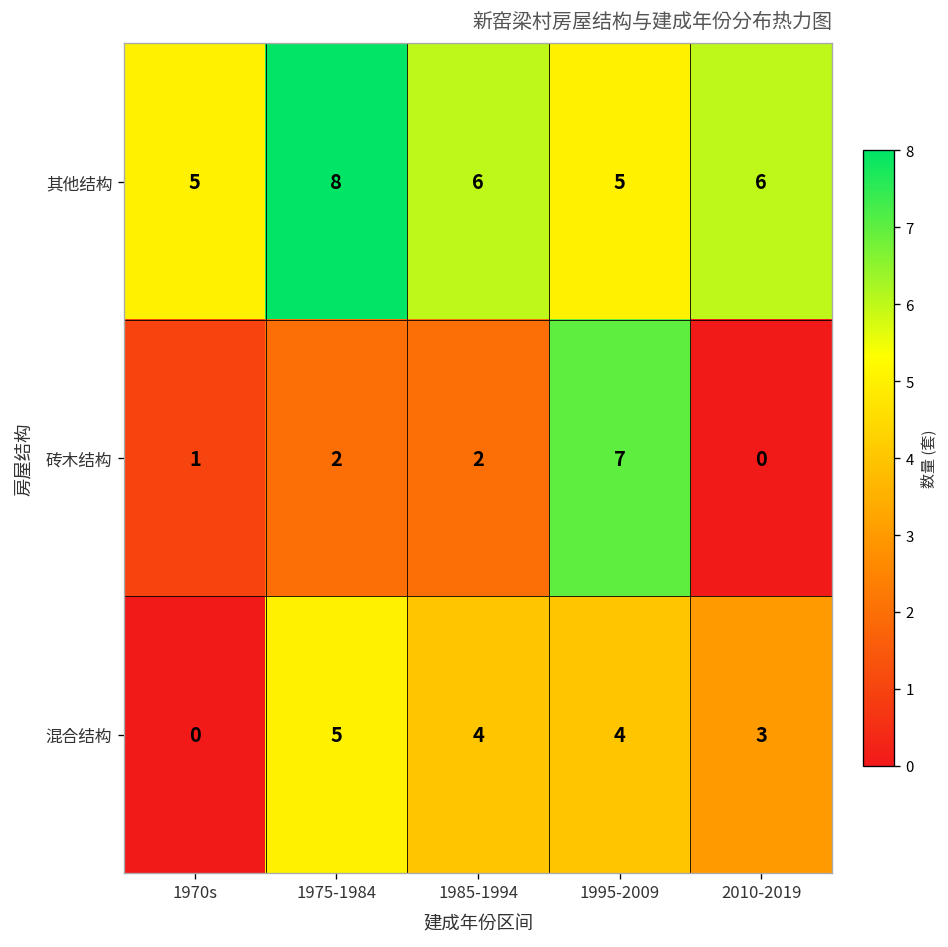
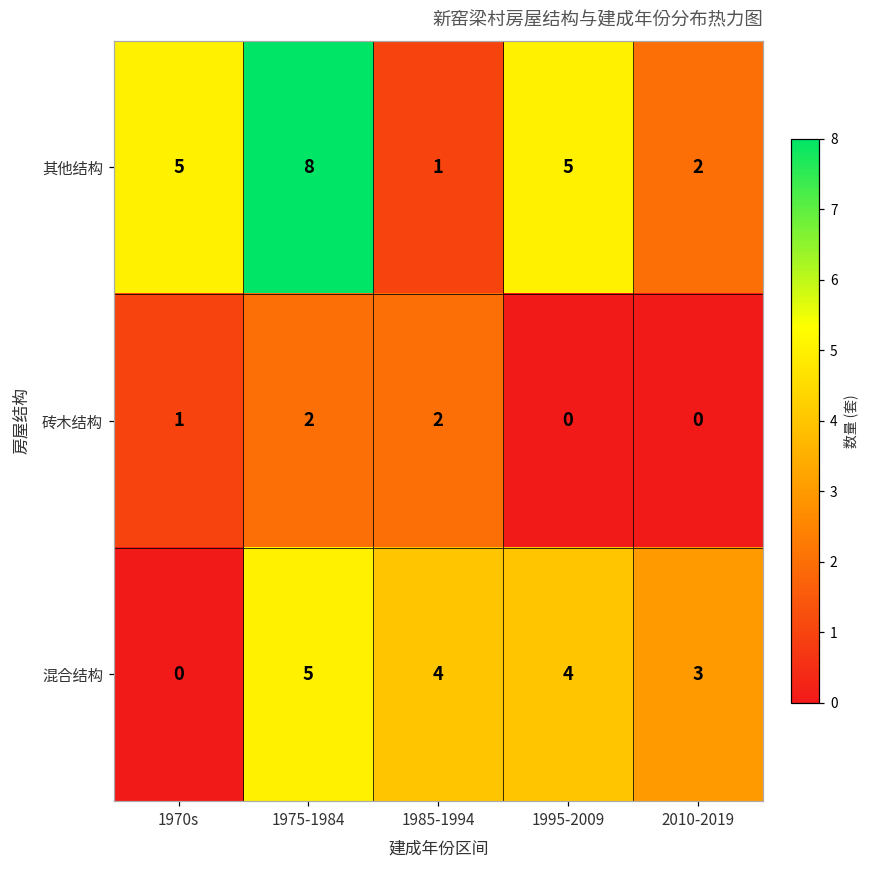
  {
    "其他结构": {
      "1970s": 5,
      "1975-1984": 8,
-     "1985-1994": 6,
+     "1985-1994": 1,
      "1995-2009": 5,
-     "2010-2019": 6
+     "2010-2019": 2
    },
    "砖木结构": {
      "1970s": 1,
      "1975-1984": 2,
      "1985-1994": 2,
-     "1995-2009": 7,
+     "1995-2009": 0,
      "2010-2019": 0
    },
    "混合结构": {
      "1970s": 0,
      "1975-1984": 5,
      "1985-1994": 4,
      "1995-2009": 4,
      "2010-2019": 3
    }
  }
